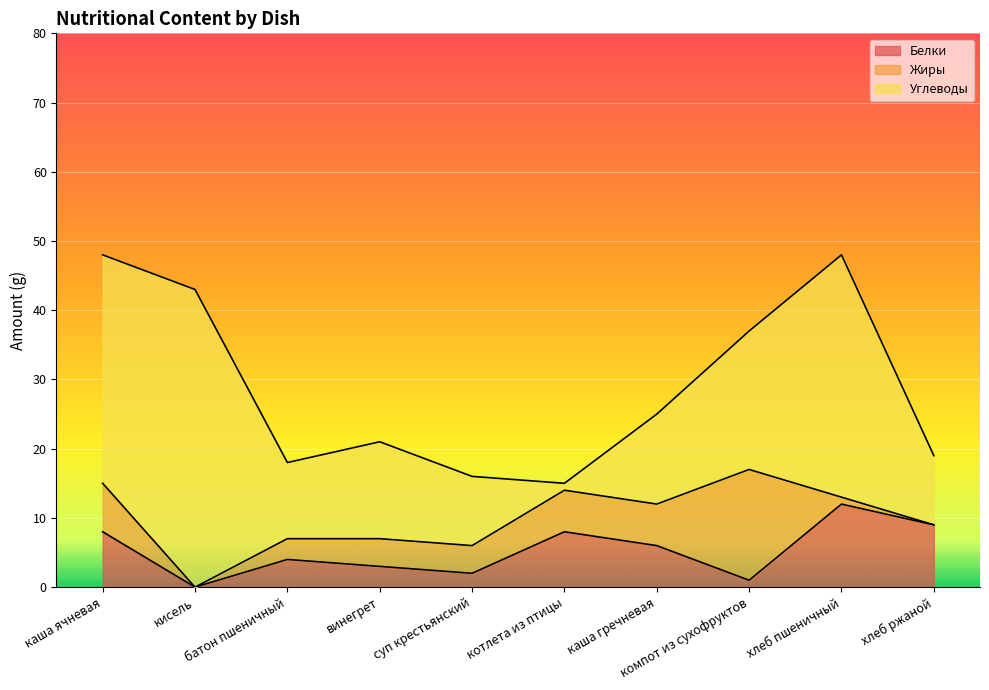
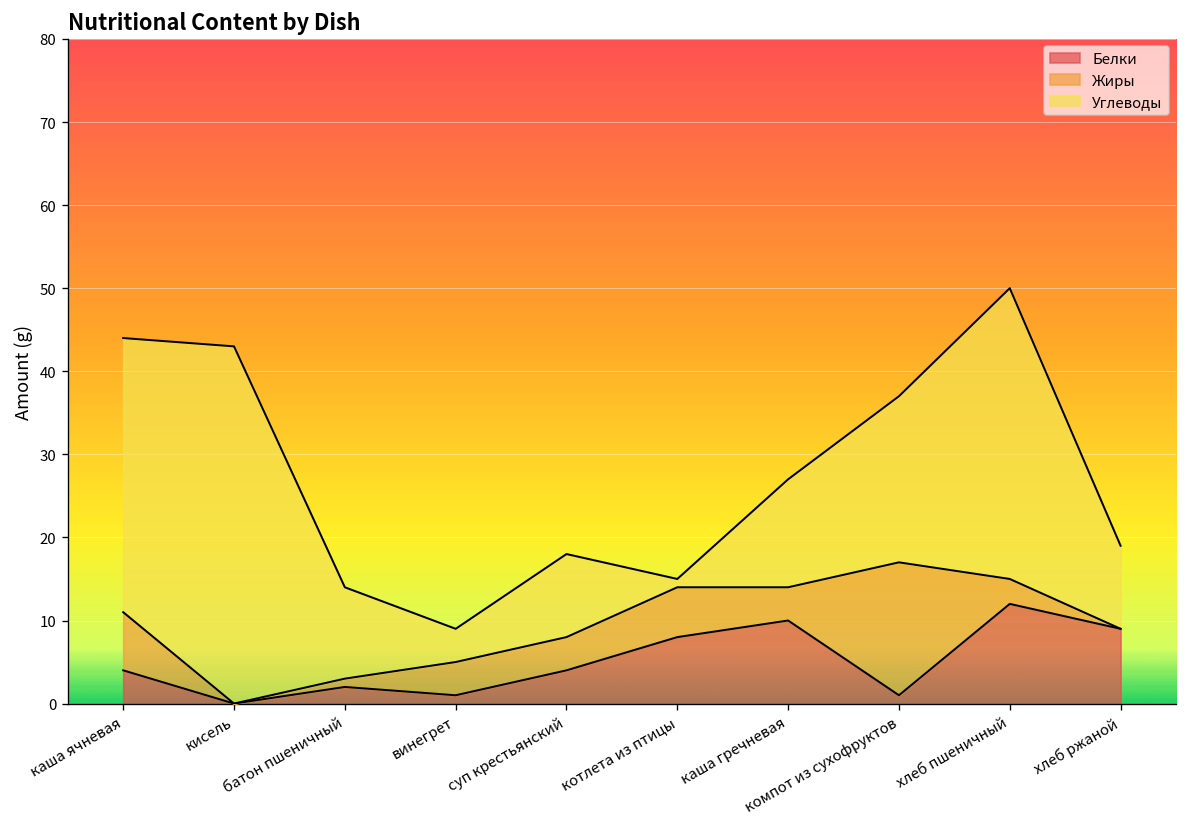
  {
    "Белки": {
-     "каша ячневая": 8,
-     "батон пшеничный": 4,
-     "винегрет": 3,
-     "суп крестьянский": 2,
+     "каша ячневая": 4,
+     "батон пшеничный": 2,
+     "винегрет": 1,
+     "суп крестьянский": 4,
      "котлета из птицы": 8,
-     "каша гречневая": 6,
+     "каша гречневая": 10,
      "компот из сухофруктов": 1,
      "хлеб пшеничный": 12
    },
    "Жиры": {
      "каша ячневая": 7,
-     "батон пшеничный": 3,
+     "батон пшеничный": 1,
      "винегрет": 4,
      "суп крестьянский": 4,
      "котлета из птицы": 6,
-     "каша гречневая": 6,
+     "каша гречневая": 4,
      "компот из сухофруктов": 16,
-     "хлеб пшеничный": 1
+     "хлеб пшеничный": 3
    },
    "Углеводы": {
      "каша ячневая": 33,
      "кисель": 43,
      "батон пшеничный": 11,
-     "винегрет": 14,
+     "винегрет": 4,
      "суп крестьянский": 10,
      "котлета из птицы": 1,
      "каша гречневая": 13,
      "компот из сухофруктов": 20,
      "хлеб пшеничный": 35,
      "хлеб ржаной": 10
    }
  }
